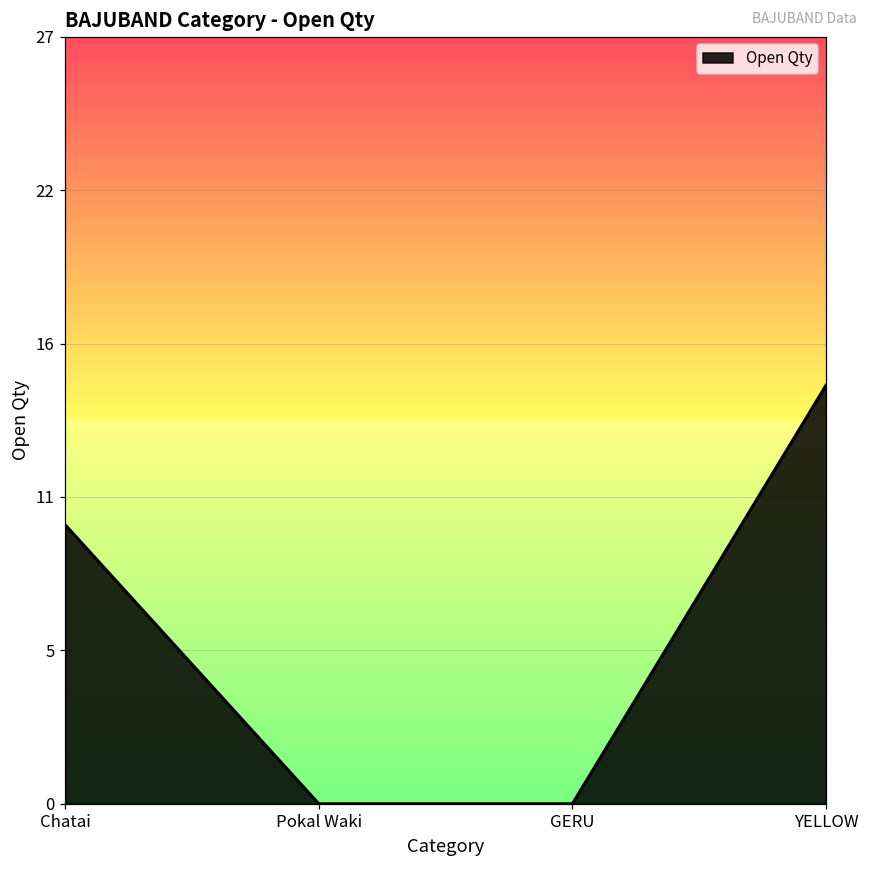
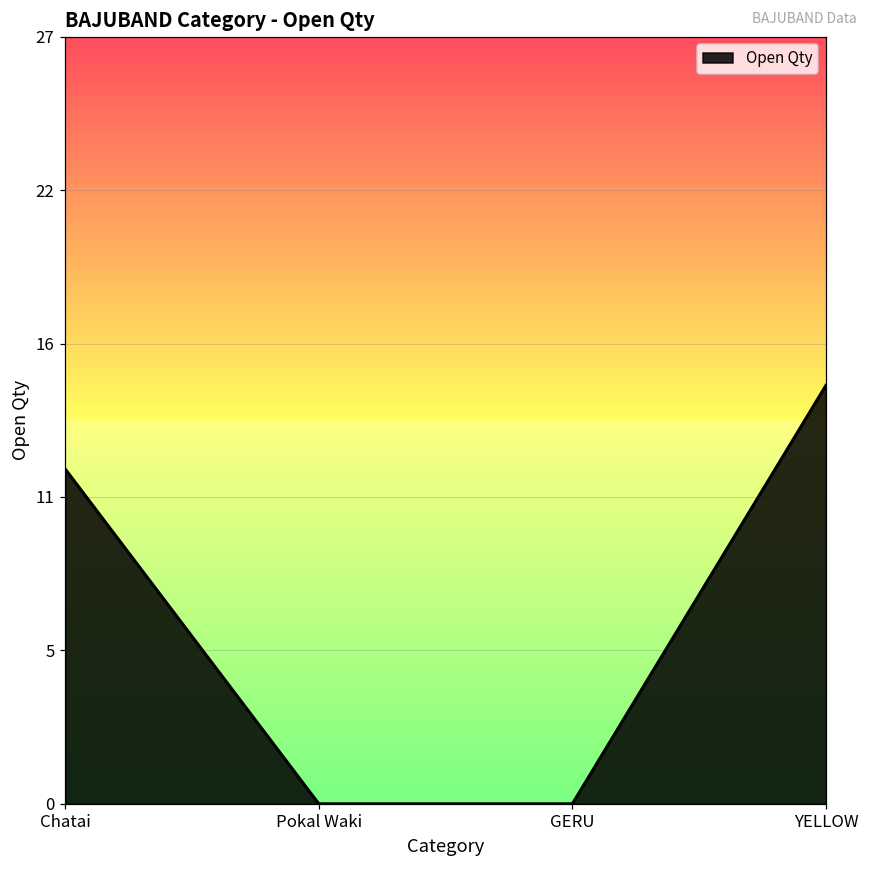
  {
-   "Chatai": 10,
+   "Chatai": 12,
    "Pokal Waki": 0,
    "GERU": 0,
    "YELLOW": 15
  }
